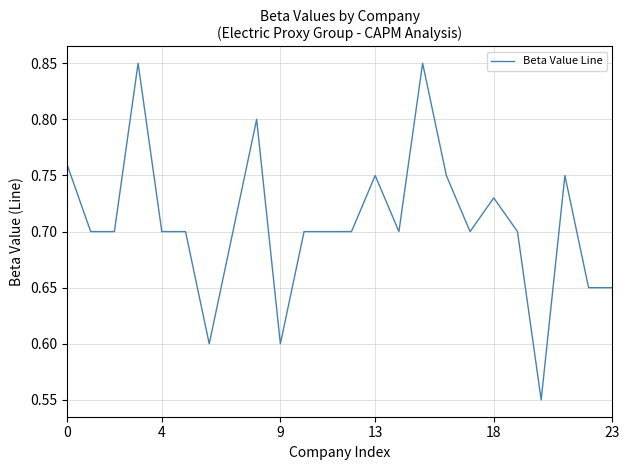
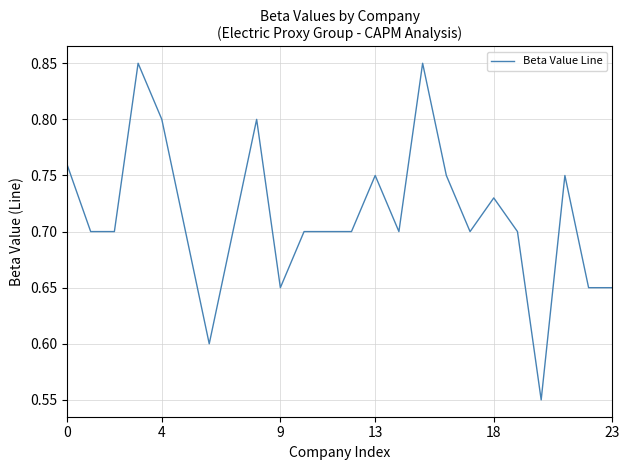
  {
    "0": 0.76,
-   "4": 0.7,
-   "9": 0.60,
+   "4": 0.8,
+   "9": 0.65,
    "13": 0.75,
    "18": 0.73,
    "23": 0.65
  }
